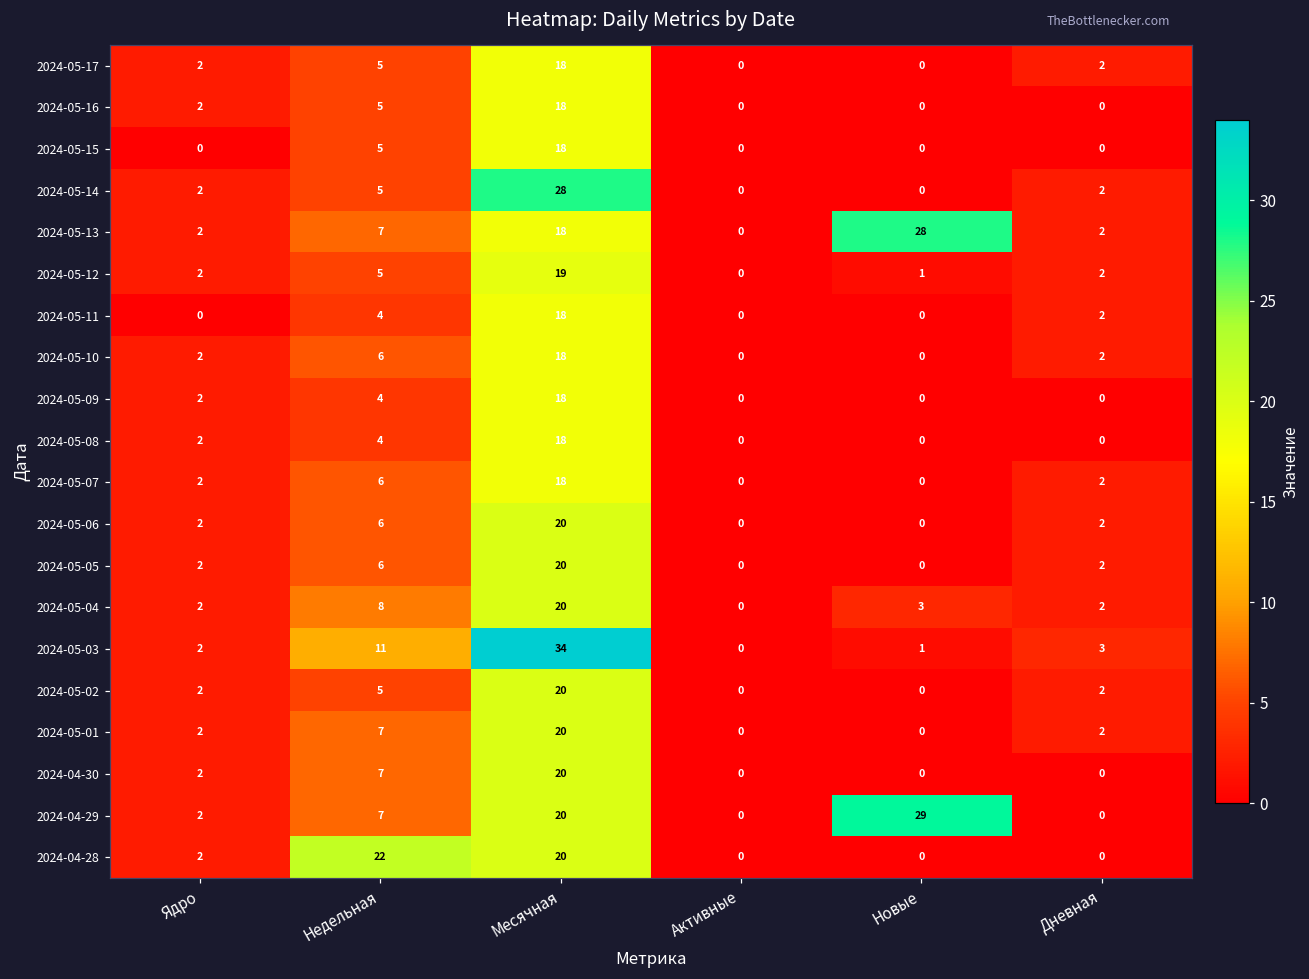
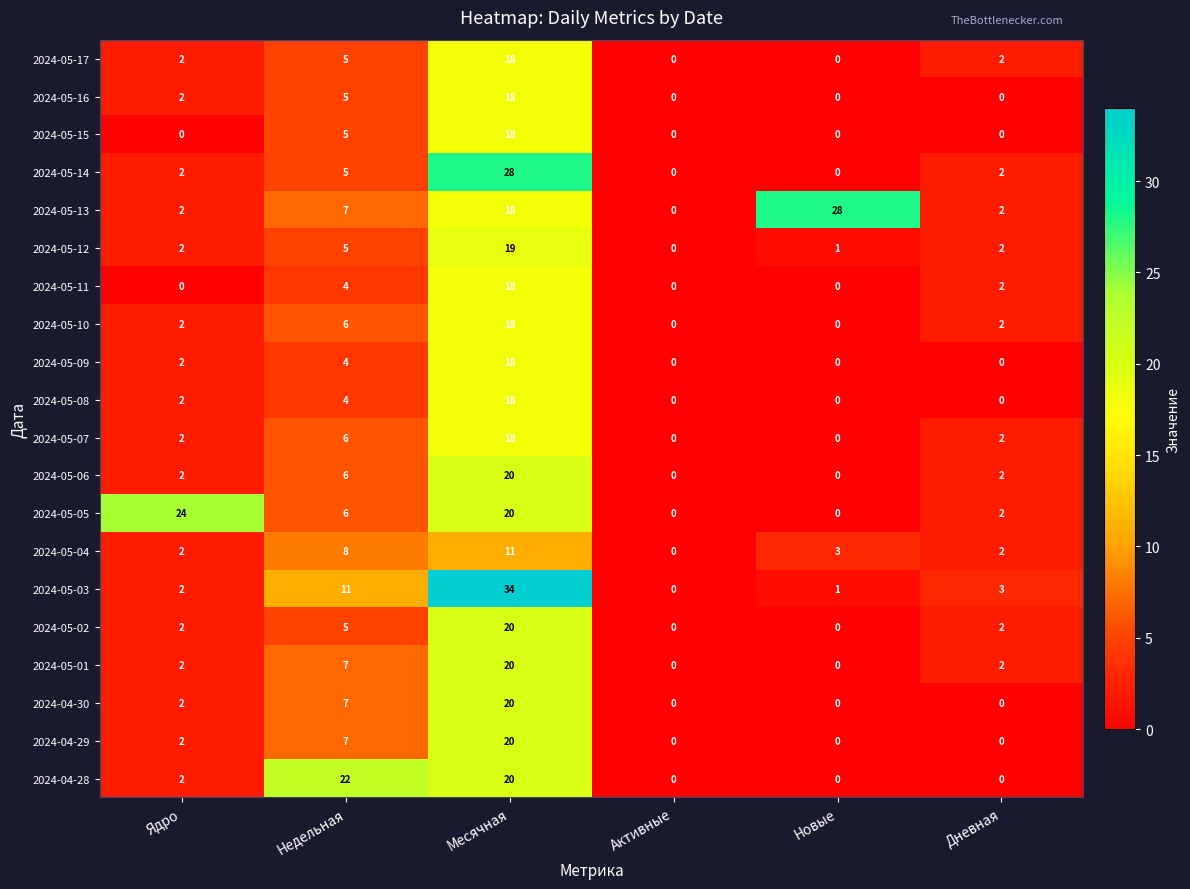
  {
    "2024-05-17": {
      "Ядро": 2,
      "Недельная": 5,
      "Месячная": 18,
      "Активные": 0,
      "Новые": 0,
      "Дневная": 2
    },
    "2024-05-16": {
      "Ядро": 2,
      "Недельная": 5,
      "Месячная": 18,
      "Активные": 0,
      "Новые": 0,
      "Дневная": 0
    },
    "2024-05-15": {
      "Ядро": 0,
      "Недельная": 5,
      "Месячная": 18,
      "Активные": 0,
      "Новые": 0,
      "Дневная": 0
    },
    "2024-05-14": {
      "Ядро": 2,
      "Недельная": 5,
      "Месячная": 28,
      "Активные": 0,
      "Новые": 0,
      "Дневная": 2
    },
    "2024-05-13": {
      "Ядро": 2,
      "Недельная": 7,
      "Месячная": 18,
      "Активные": 0,
      "Новые": 28,
      "Дневная": 2
    },
    "2024-05-12": {
      "Ядро": 2,
      "Недельная": 5,
      "Месячная": 19,
      "Активные": 0,
      "Новые": 1,
      "Дневная": 2
    },
    "2024-05-11": {
      "Ядро": 0,
      "Недельная": 4,
      "Месячная": 18,
      "Активные": 0,
      "Новые": 0,
      "Дневная": 2
    },
    "2024-05-10": {
      "Ядро": 2,
      "Недельная": 6,
      "Месячная": 18,
      "Активные": 0,
      "Новые": 0,
      "Дневная": 2
    },
    "2024-05-09": {
      "Ядро": 2,
      "Недельная": 4,
      "Месячная": 18,
      "Активные": 0,
      "Новые": 0,
      "Дневная": 0
    },
    "2024-05-08": {
      "Ядро": 2,
      "Недельная": 4,
      "Месячная": 18,
      "Активные": 0,
      "Новые": 0,
      "Дневная": 0
    },
    "2024-05-07": {
      "Ядро": 2,
      "Недельная": 6,
      "Месячная": 18,
      "Активные": 0,
      "Новые": 0,
      "Дневная": 2
    },
    "2024-05-06": {
      "Ядро": 2,
      "Недельная": 6,
      "Месячная": 20,
      "Активные": 0,
      "Новые": 0,
      "Дневная": 2
    },
    "2024-05-05": {
-     "Ядро": 2,
+     "Ядро": 24,
      "Недельная": 6,
      "Месячная": 20,
      "Активные": 0,
      "Новые": 0,
      "Дневная": 2
    },
    "2024-05-04": {
      "Ядро": 2,
      "Недельная": 8,
-     "Месячная": 20,
+     "Месячная": 11,
      "Активные": 0,
      "Новые": 3,
      "Дневная": 2
    },
    "2024-05-03": {
      "Ядро": 2,
      "Недельная": 11,
      "Месячная": 34,
      "Активные": 0,
      "Новые": 1,
      "Дневная": 3
    },
    "2024-05-02": {
      "Ядро": 2,
      "Недельная": 5,
      "Месячная": 20,
      "Активные": 0,
      "Новые": 0,
      "Дневная": 2
    },
    "2024-05-01": {
      "Ядро": 2,
      "Недельная": 7,
      "Месячная": 20,
      "Активные": 0,
      "Новые": 0,
      "Дневная": 2
    },
    "2024-04-30": {
      "Ядро": 2,
      "Недельная": 7,
      "Месячная": 20,
      "Активные": 0,
      "Новые": 0,
      "Дневная": 0
    },
    "2024-04-29": {
      "Ядро": 2,
      "Недельная": 7,
      "Месячная": 20,
      "Активные": 0,
-     "Новые": 29,
+     "Новые": 0,
      "Дневная": 0
    },
    "2024-04-28": {
      "Ядро": 2,
      "Недельная": 22,
      "Месячная": 20,
      "Активные": 0,
      "Новые": 0,
      "Дневная": 0
    }
  }
